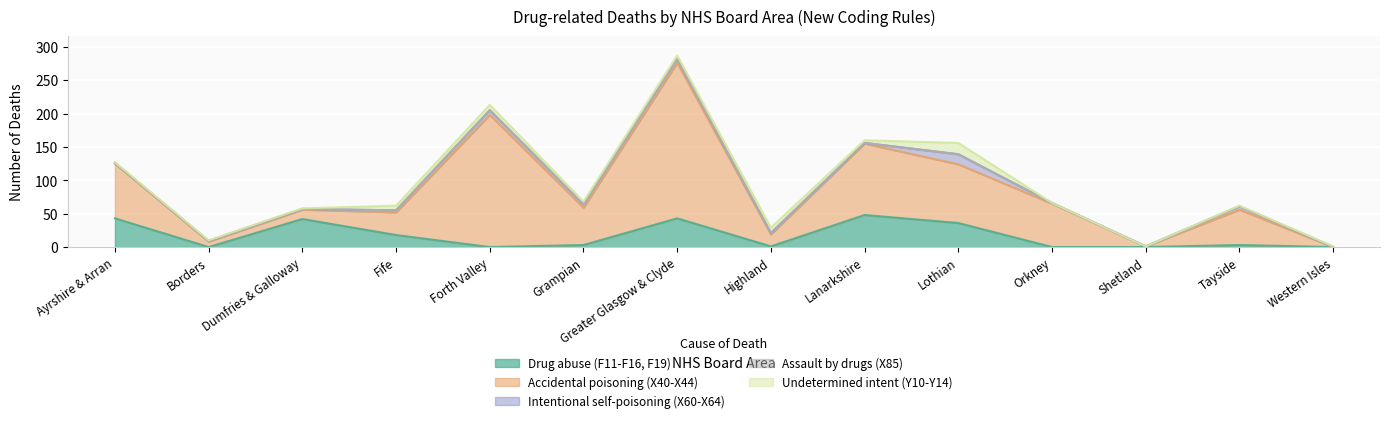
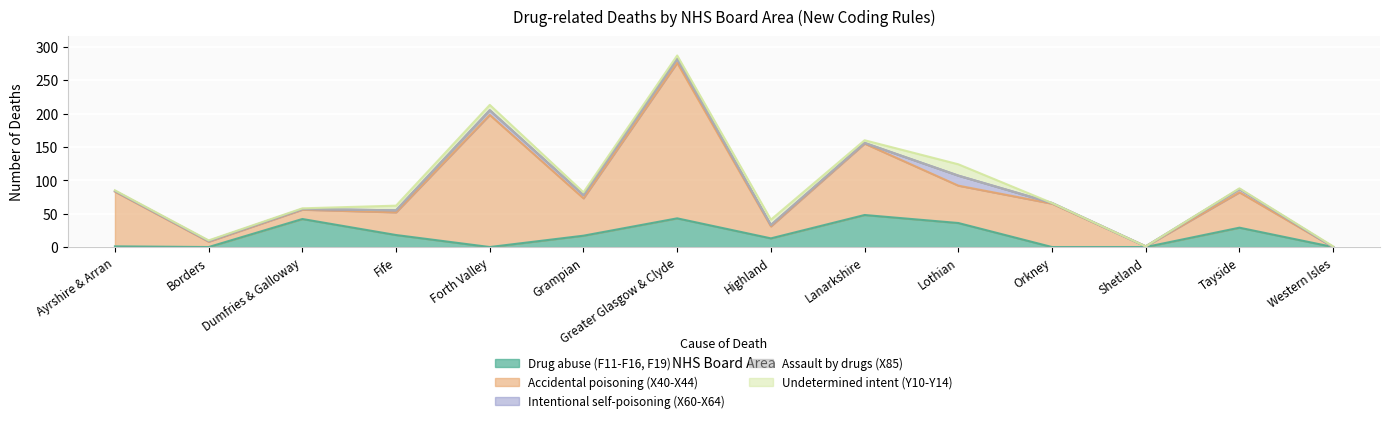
  {
    "Drug abuse (F11-F16, F19)": {
-     "Ayrshire & Arran": 40,
+     "Ayrshire & Arran": 0,
      "Borders": 0,
      "Dumfries & Galloway": 40,
      "Fife": 20,
      "Forth Valley": 0,
-     "Grampian": 0,
+     "Grampian": 20,
      "Greater Glasgow & Clyde": 40,
-     "Highland": 0,
+     "Highland": 10,
      "Lanarkshire": 50,
      "Lothian": 40,
      "Orkney": 0,
-     "Tayside": 0
+     "Tayside": 30
    },
    "Accidental poisoning (X40-X44)": {
      "Forth Valley": 200,
      "Grampian": 60,
      "Greater Glasgow & Clyde": 230,
-     "Lothian": 90,
+     "Lothian": 60,
      "Tayside": 50
    }
  }
